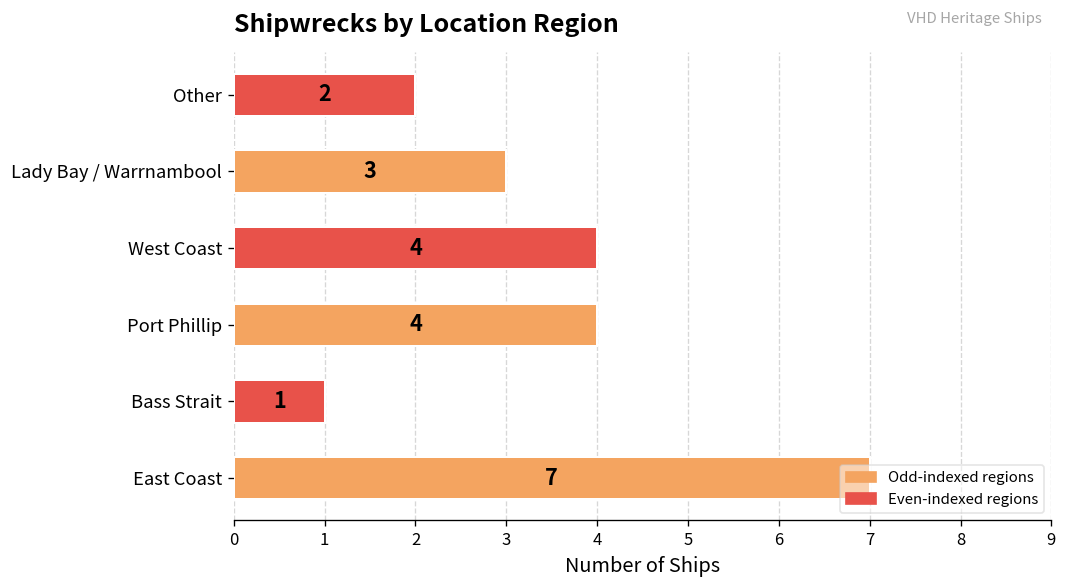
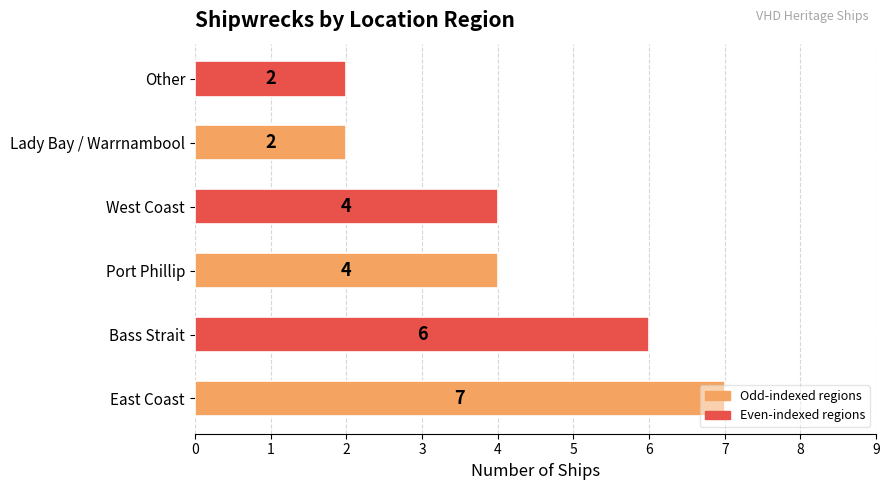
  {
    "Other": 2,
-   "Lady Bay / Warrnambool": 3,
+   "Lady Bay / Warrnambool": 2,
    "West Coast": 4,
    "Port Phillip": 4,
-   "Bass Strait": 1
+   "Bass Strait": 6
  }
